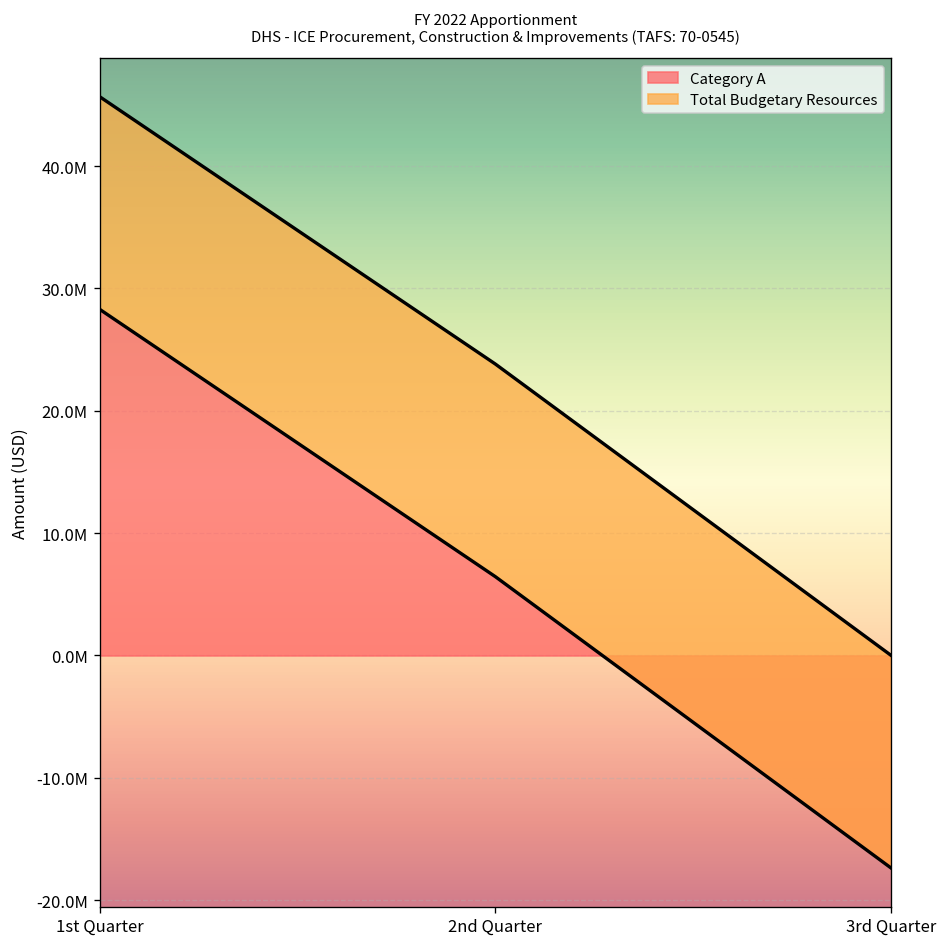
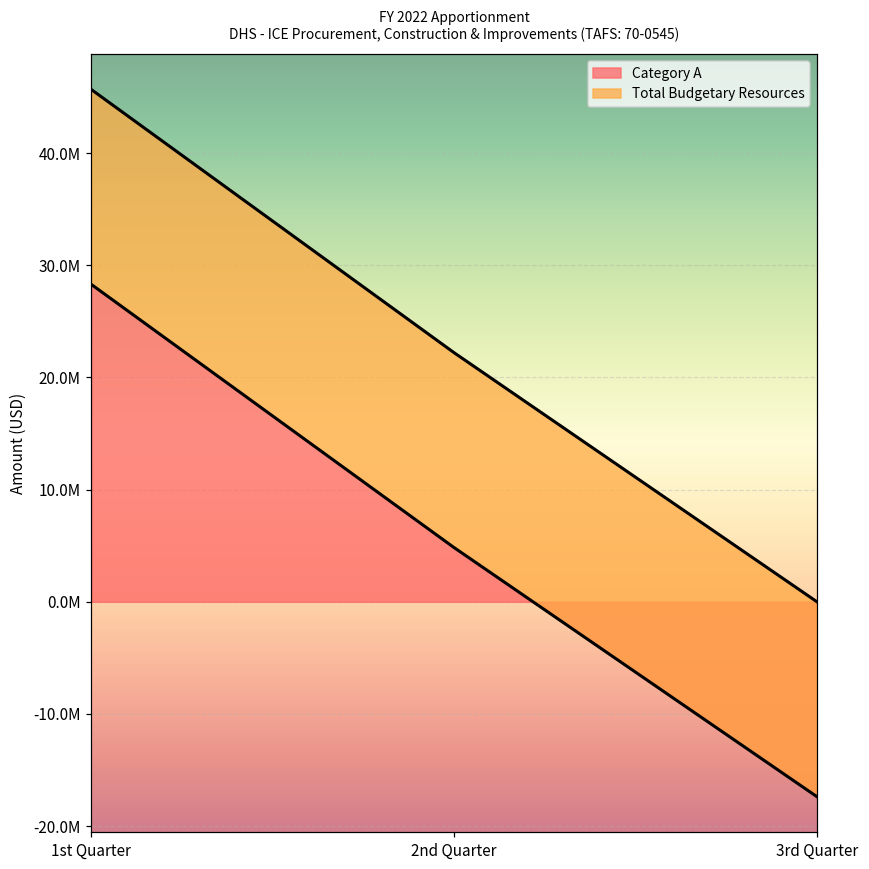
  {
    "Category A": {
-     "2nd Quarter": 6400000
+     "2nd Quarter": 4800000
    },
    "Total Budgetary Resources": {
      "1st Quarter": 17400000,
      "2nd Quarter": 17400000
    }
  }
